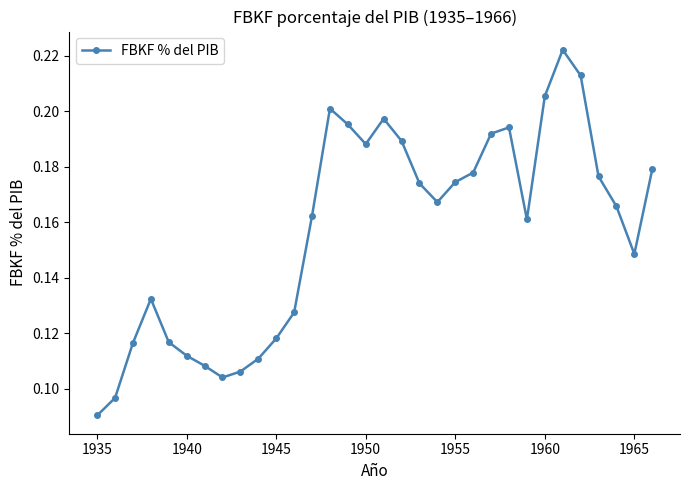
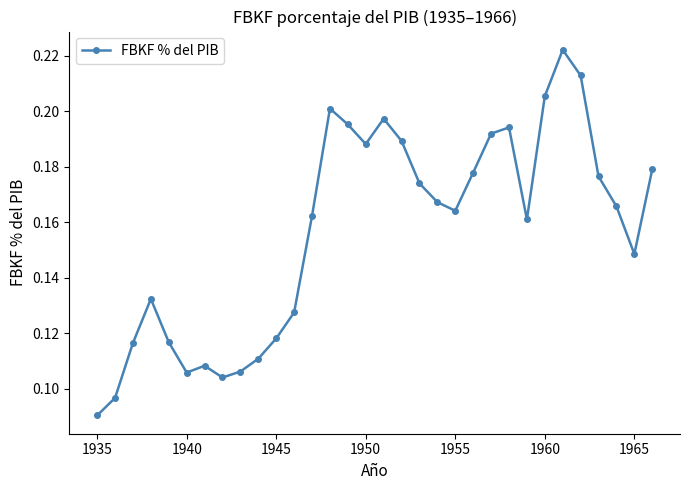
  {
    "1935": 0.090,
-   "1940": 0.112,
+   "1940": 0.106,
    "1945": 0.118,
    "1950": 0.188,
-   "1955": 0.174,
+   "1955": 0.164,
    "1960": 0.205,
    "1965": 0.149
  }
